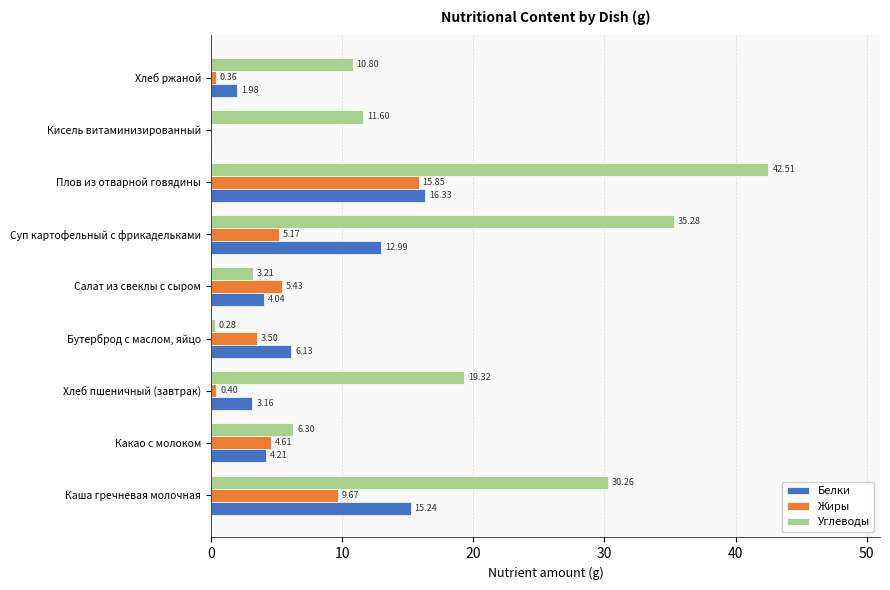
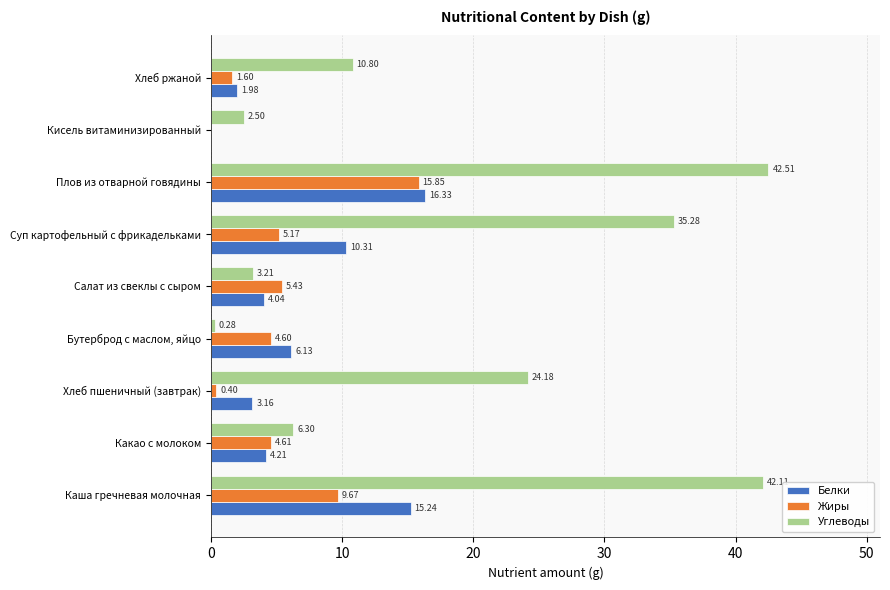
  {
    "Белки": {
      "Хлеб ржаной": 1.98,
      "Плов из отварной говядины": 16.33,
-     "Суп картофельный с фрикадельками": 12.99,
+     "Суп картофельный с фрикадельками": 10.31,
      "Салат из свеклы с сыром": 4.04,
      "Бутерброд с маслом, яйцо": 6.13,
      "Хлеб пшеничный (завтрак)": 3.16,
      "Какао с молоком": 4.21,
      "Каша гречневая молочная": 15.24
    },
    "Жиры": {
-     "Хлеб ржаной": 0.36,
+     "Хлеб ржаной": 1.60,
      "Плов из отварной говядины": 15.85,
      "Суп картофельный с фрикадельками": 5.17,
      "Салат из свеклы с сыром": 5.43,
-     "Бутерброд с маслом, яйцо": 3.50,
+     "Бутерброд с маслом, яйцо": 4.60,
      "Хлеб пшеничный (завтрак)": 0.40,
      "Какао с молоком": 4.61,
      "Каша гречневая молочная": 9.67
    },
    "Углеводы": {
      "Хлеб ржаной": 10.80,
-     "Кисель витаминизированный": 11.60,
+     "Кисель витаминизированный": 2.50,
      "Плов из отварной говядины": 42.51,
      "Суп картофельный с фрикадельками": 35.28,
      "Салат из свеклы с сыром": 3.21,
      "Бутерброд с маслом, яйцо": 0.28,
-     "Хлеб пшеничный (завтрак)": 19.32,
+     "Хлеб пшеничный (завтрак)": 24.18,
      "Какао с молоком": 6.30,
-     "Каша гречневая молочная": 30.3
+     "Каша гречневая молочная": 42.1
    }
  }
